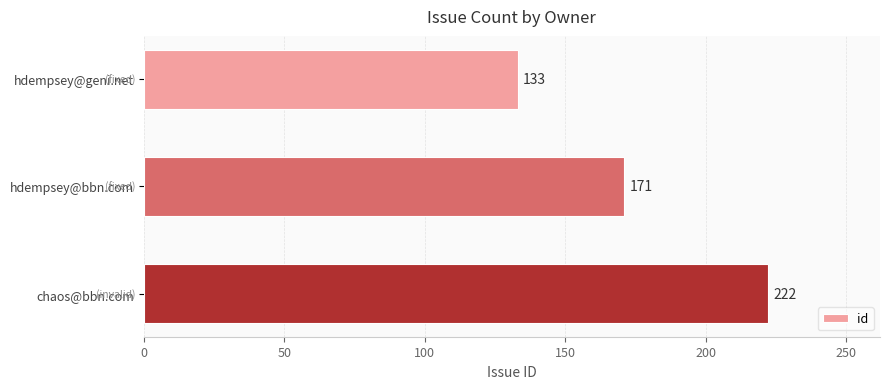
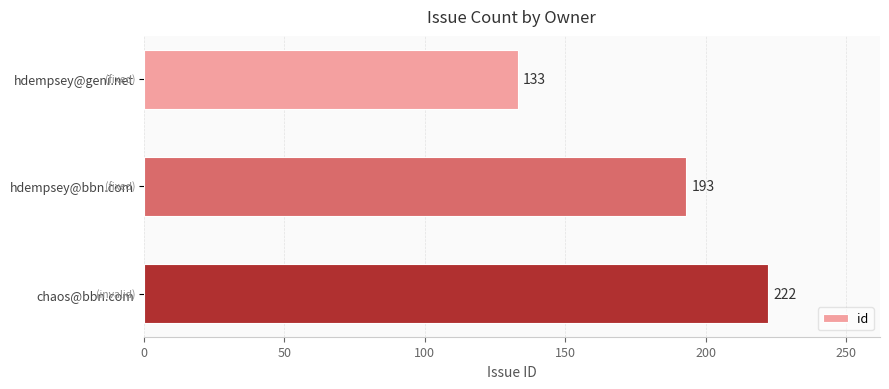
  {
    "hdempsey@geni.net": 133,
-   "hdempsey@bbn.com": 171,
+   "hdempsey@bbn.com": 193,
    "chaos@bbn.com": 222
  }
